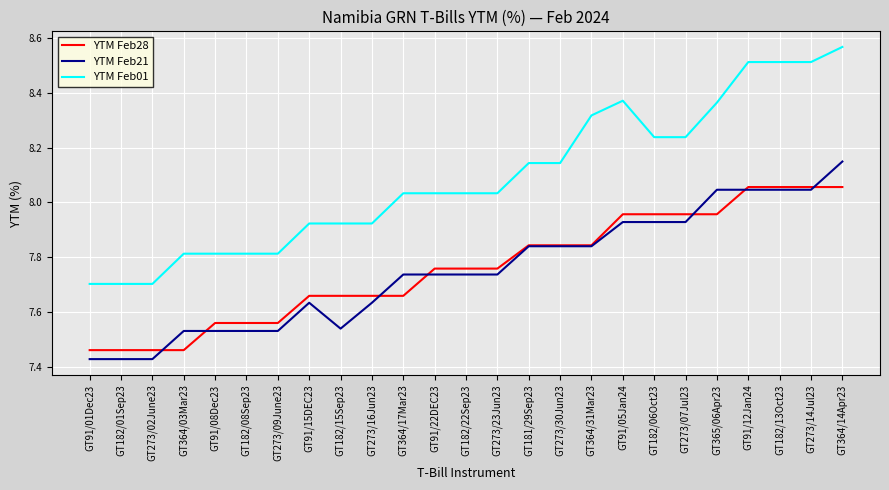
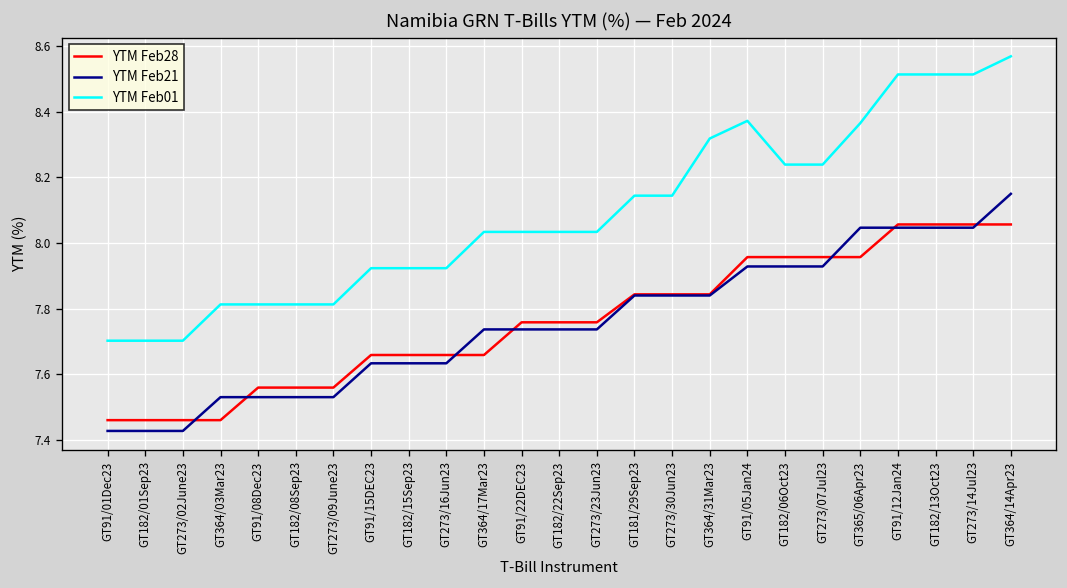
  {
    "YTM Feb28": {
      "GT91/01Dec23": 7.46,
      "GT182/01Sep23": 7.46,
      "GT273/02June23": 7.46,
      "GT364/03Mar23": 7.46,
      "GT91/08Dec23": 7.56,
      "GT182/08Sep23": 7.56,
      "GT273/09June23": 7.56,
      "GT91/15DEC23": 7.66,
      "GT182/15Sep23": 7.66,
      "GT273/16Jun23": 7.66,
      "GT364/17Mar23": 7.66,
      "GT91/22DEC23": 7.76,
      "GT182/22Sep23": 7.76,
      "GT273/23Jun23": 7.76,
      "GT91/05Jan24": 7.96,
      "GT182/06Oct23": 7.96,
      "GT273/07Jul23": 7.96,
      "GT365/06Apr23": 7.96,
      "GT91/12Jan24": 8.06,
      "GT182/13Oct23": 8.06,
      "GT273/14Jul23": 8.06,
      "GT364/14Apr23": 8.06
    },
    "YTM Feb21": {
      "GT91/01Dec23": 7.43,
      "GT182/01Sep23": 7.43,
      "GT273/02June23": 7.43,
      "GT364/03Mar23": 7.53,
      "GT91/08Dec23": 7.53,
      "GT182/08Sep23": 7.53,
      "GT273/09June23": 7.53,
      "GT91/15DEC23": 7.63,
-     "GT182/15Sep23": 7.54,
+     "GT182/15Sep23": 7.63,
      "GT273/16Jun23": 7.63,
      "GT364/17Mar23": 7.74,
      "GT91/22DEC23": 7.74,
      "GT182/22Sep23": 7.74,
      "GT273/23Jun23": 7.74,
      "GT91/05Jan24": 7.93,
      "GT182/06Oct23": 7.93,
      "GT273/07Jul23": 7.93,
      "GT365/06Apr23": 8.05,
      "GT91/12Jan24": 8.05,
      "GT182/13Oct23": 8.05,
      "GT273/14Jul23": 8.05,
      "GT364/14Apr23": 8.15
    },
    "YTM Feb01": {
      "GT91/01Dec23": 7.70,
      "GT182/01Sep23": 7.70,
      "GT273/02June23": 7.70,
      "GT364/03Mar23": 7.81,
      "GT91/08Dec23": 7.81,
      "GT182/08Sep23": 7.81,
      "GT273/09June23": 7.81,
      "GT91/15DEC23": 7.92,
      "GT182/15Sep23": 7.92,
      "GT273/16Jun23": 7.92,
      "GT364/17Mar23": 8.03,
      "GT91/22DEC23": 8.03,
      "GT182/22Sep23": 8.03,
      "GT273/23Jun23": 8.03,
      "GT181/29Sep23": 8.14,
      "GT273/30Jun23": 8.14,
      "GT364/31Mar23": 8.32,
      "GT91/05Jan24": 8.37,
      "GT182/06Oct23": 8.24,
      "GT273/07Jul23": 8.24,
      "GT365/06Apr23": 8.36,
      "GT91/12Jan24": 8.51,
      "GT182/13Oct23": 8.51,
      "GT273/14Jul23": 8.51,
      "GT364/14Apr23": 8.57
    }
  }
